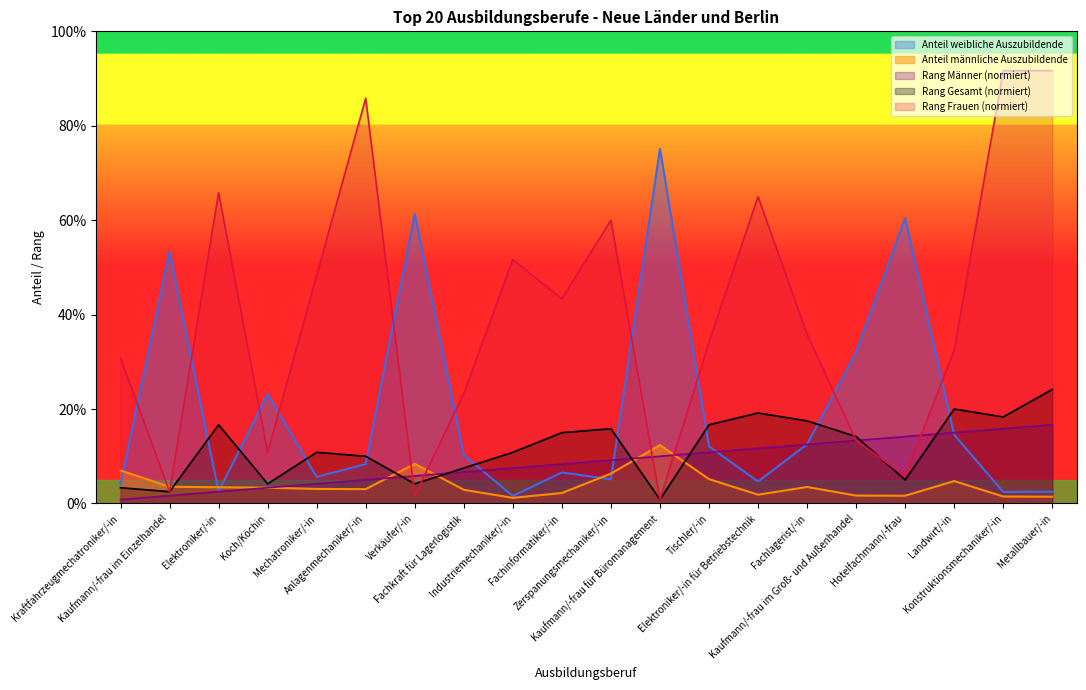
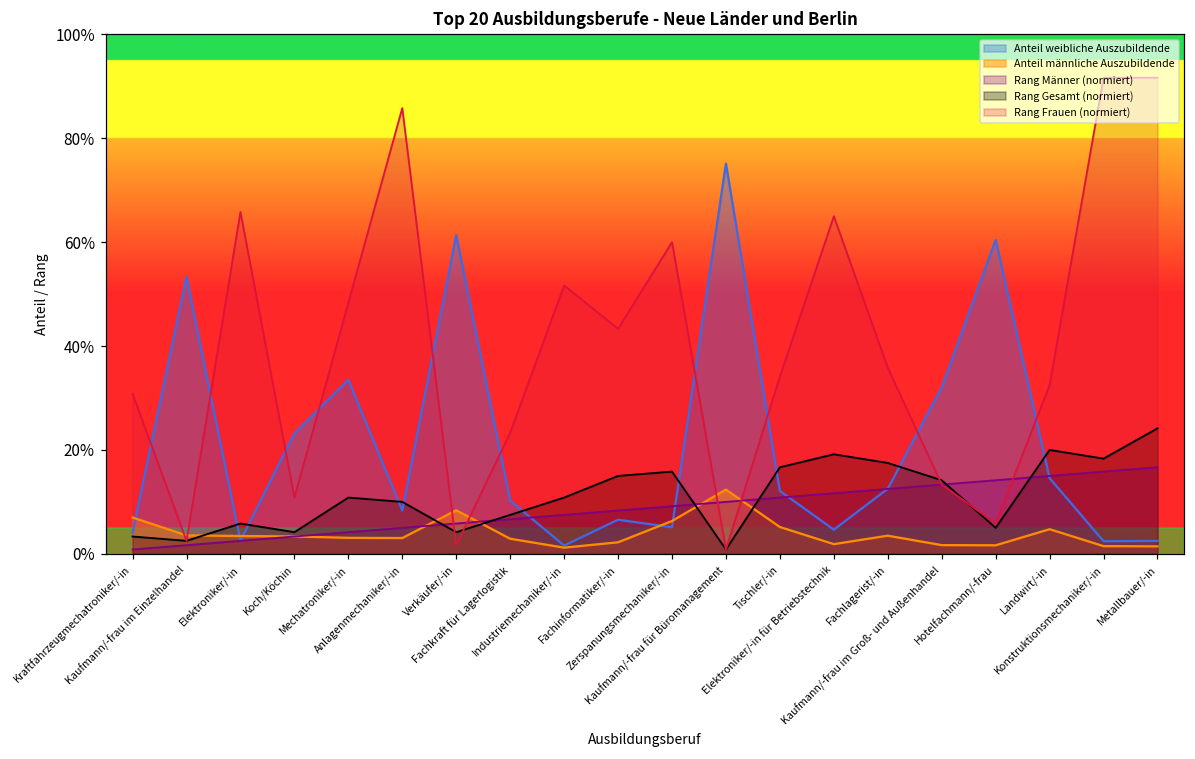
  {
    "Anteil weibliche Auszubildende": {
      "Kaufmann/-frau im Einzelhandel": "53%",
      "Koch/Köchin": "23%",
-     "Mechatroniker/-in": "6%",
+     "Mechatroniker/-in": "34%",
      "Anlagenmechaniker/-in": "8%",
      "Verkäufer/-in": "61%",
      "Fachkraft für Lagerlogistik": "10%",
      "Fachinformatiker/-in": "7%",
      "Zerspanungsmechaniker/-in": "5%",
      "Kaufmann/-frau für Büromanagement": "75%",
      "Tischler/-in": "12%",
      "Kaufmann/-frau im Groß- und Außenhandel": "32%",
      "Hotelfachmann/-frau": "60%"
    },
    "Anteil männliche Auszubildende": {
      "Kraftfahrzeugmechatroniker/-in": "7%",
      "Verkäufer/-in": "8%",
      "Zerspanungsmechaniker/-in": "6%",
      "Kaufmann/-frau für Büromanagement": "12%",
      "Tischler/-in": "5%"
    },
    "Rang Gesamt (normiert)": {
-     "Elektroniker/-in": "17%",
+     "Elektroniker/-in": "6%",
      "Mechatroniker/-in": "11%",
      "Anlagenmechaniker/-in": "10%",
      "Fachkraft für Lagerlogistik": "8%",
      "Industriemechaniker/-in": "11%",
      "Fachinformatiker/-in": "15%",
      "Zerspanungsmechaniker/-in": "16%",
      "Tischler/-in": "17%",
      "Elektroniker/-in für Betriebstechnik": "19%",
      "Fachlagerist/-in": "18%",
      "Kaufmann/-frau im Groß- und Außenhandel": "14%",
      "Landwirt/-in": "20%",
      "Konstruktionsmechaniker/-in": "18%",
      "Metallbauer/-in": "24%"
    }
  }
